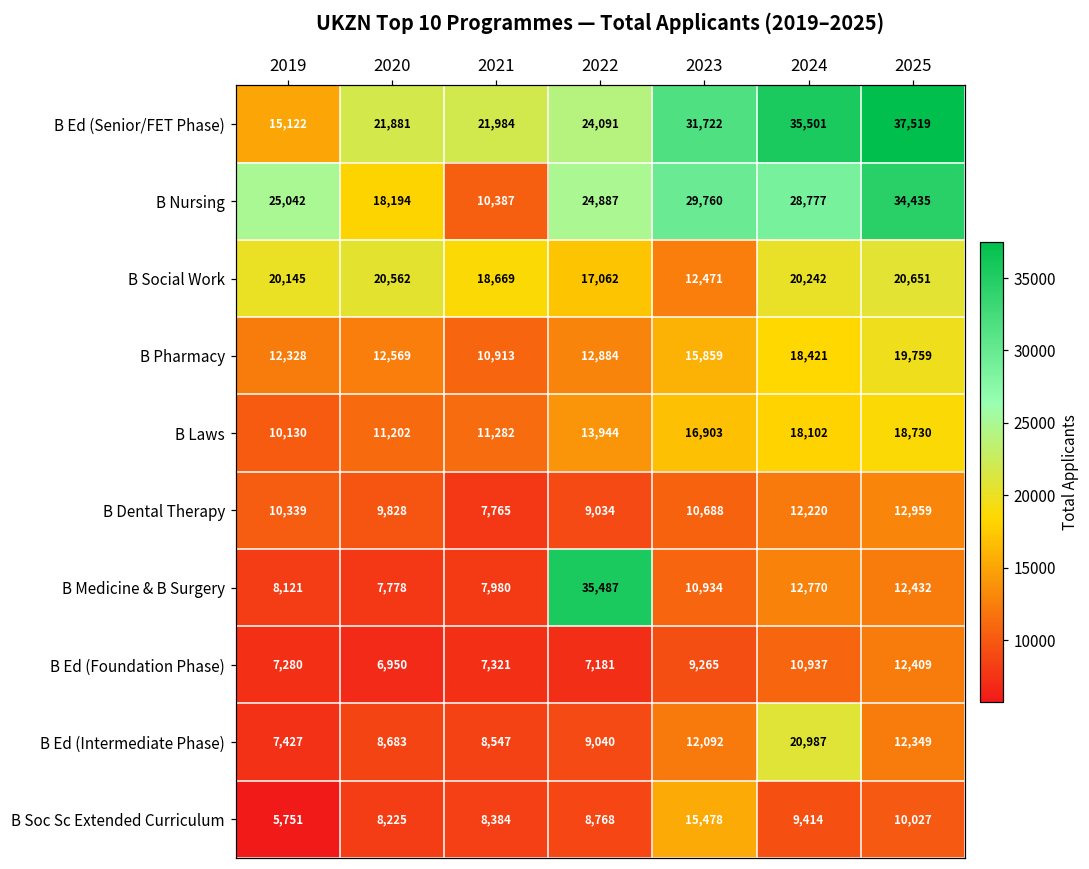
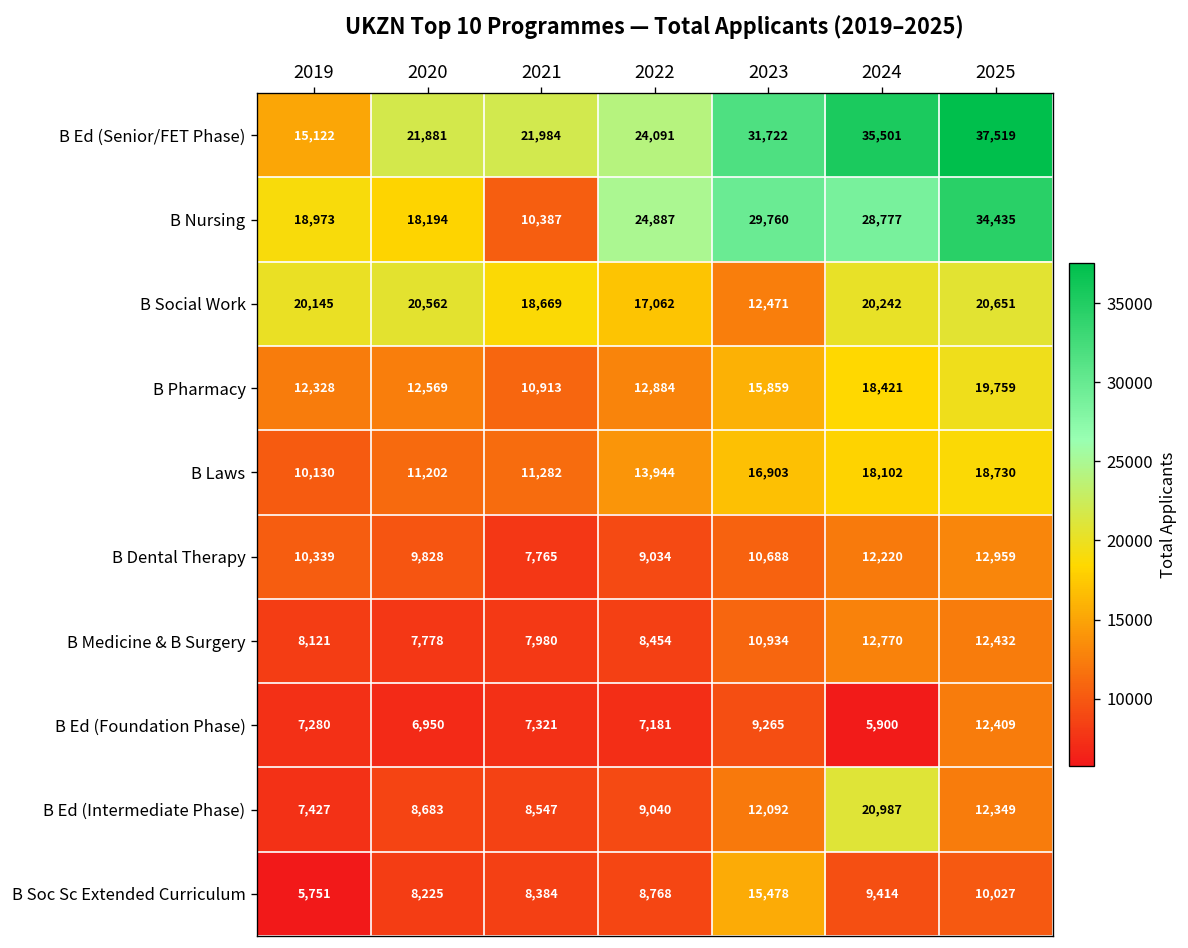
  {
    "B Ed (Senior/FET Phase)": {
      "2019": "15,122",
      "2020": "21,881",
      "2021": "21,984",
      "2022": "24,091",
      "2023": "31,722",
      "2024": "35,501",
      "2025": "37,519"
    },
    "B Nursing": {
-     "2019": "25,042",
+     "2019": "18,973",
      "2020": "18,194",
      "2021": "10,387",
      "2022": "24,887",
      "2023": "29,760",
      "2024": "28,777",
      "2025": "34,435"
    },
    "B Social Work": {
      "2019": "20,145",
      "2020": "20,562",
      "2021": "18,669",
      "2022": "17,062",
      "2023": "12,471",
      "2024": "20,242",
      "2025": "20,651"
    },
    "B Pharmacy": {
      "2019": "12,328",
      "2020": "12,569",
      "2021": "10,913",
      "2022": "12,884",
      "2023": "15,859",
      "2024": "18,421",
      "2025": "19,759"
    },
    "B Laws": {
      "2019": "10,130",
      "2020": "11,202",
      "2021": "11,282",
      "2022": "13,944",
      "2023": "16,903",
      "2024": "18,102",
      "2025": "18,730"
    },
    "B Dental Therapy": {
      "2019": "10,339",
      "2020": "9,828",
      "2021": "7,765",
      "2022": "9,034",
      "2023": "10,688",
      "2024": "12,220",
      "2025": "12,959"
    },
    "B Medicine & B Surgery": {
      "2019": "8,121",
      "2020": "7,778",
      "2021": "7,980",
-     "2022": "35,487",
+     "2022": "8,454",
      "2023": "10,934",
      "2024": "12,770",
      "2025": "12,432"
    },
    "B Ed (Foundation Phase)": {
      "2019": "7,280",
      "2020": "6,950",
      "2021": "7,321",
      "2022": "7,181",
      "2023": "9,265",
-     "2024": "10,937",
+     "2024": "5,900",
      "2025": "12,409"
    },
    "B Ed (Intermediate Phase)": {
      "2019": "7,427",
      "2020": "8,683",
      "2021": "8,547",
      "2022": "9,040",
      "2023": "12,092",
      "2024": "20,987",
      "2025": "12,349"
    },
    "B Soc Sc Extended Curriculum": {
      "2019": "5,751",
      "2020": "8,225",
      "2021": "8,384",
      "2022": "8,768",
      "2023": "15,478",
      "2024": "9,414",
      "2025": "10,027"
    }
  }
